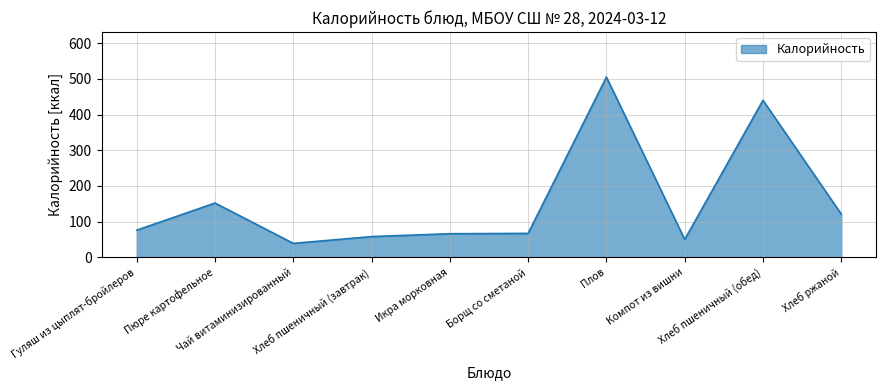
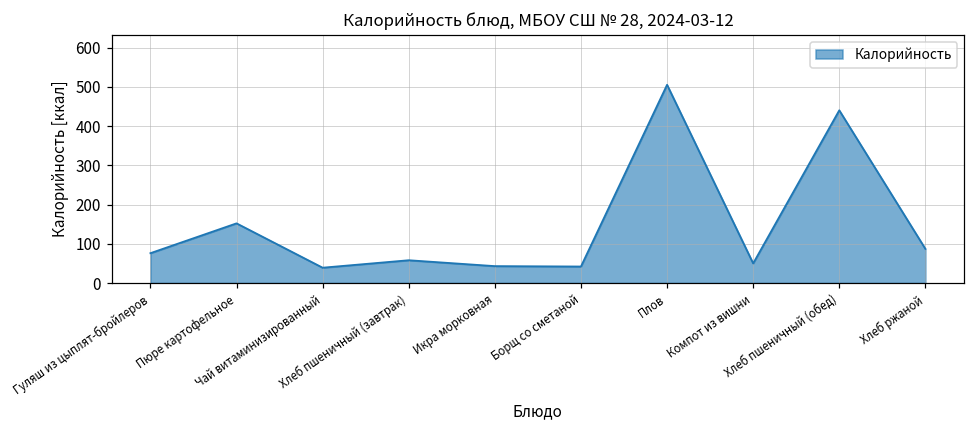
  {
    "Гуляш из цыплят-бройлеров": 80,
    "Пюре картофельное": 150,
    "Чай витаминизированный": 40,
    "Хлеб пшеничный (завтрак)": 60,
-   "Икра морковная": 70,
-   "Борщ со сметаной": 70,
+   "Икра морковная": 40,
+   "Борщ со сметаной": 40,
    "Плов": 510,
    "Компот из вишни": 50,
    "Хлеб пшеничный (обед)": 440,
-   "Хлеб ржаной": 120
+   "Хлеб ржаной": 90
  }
